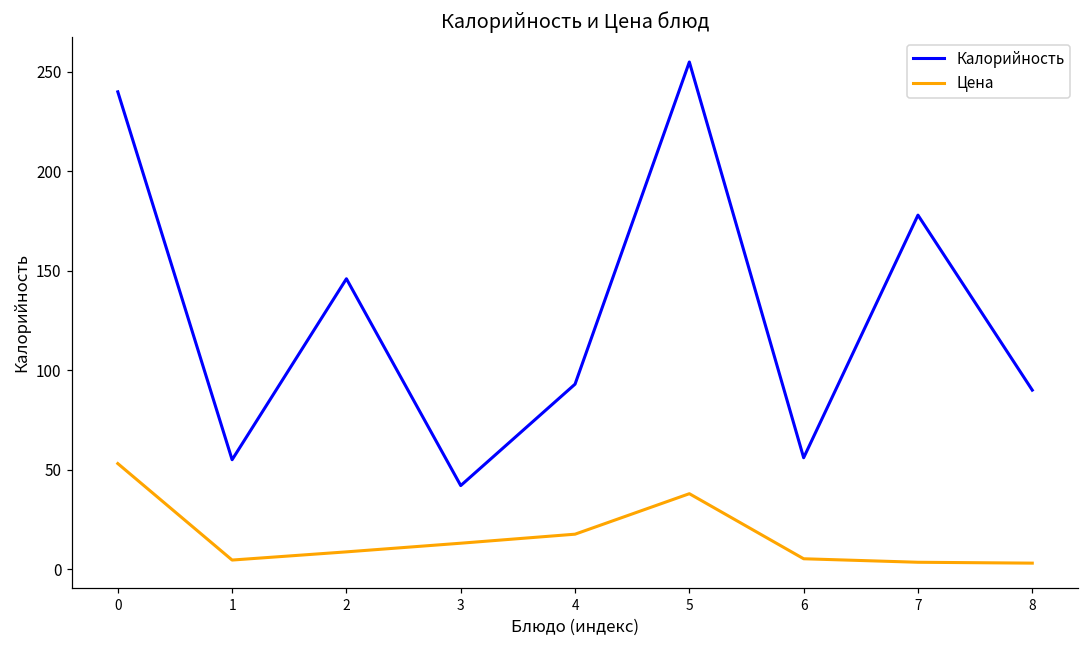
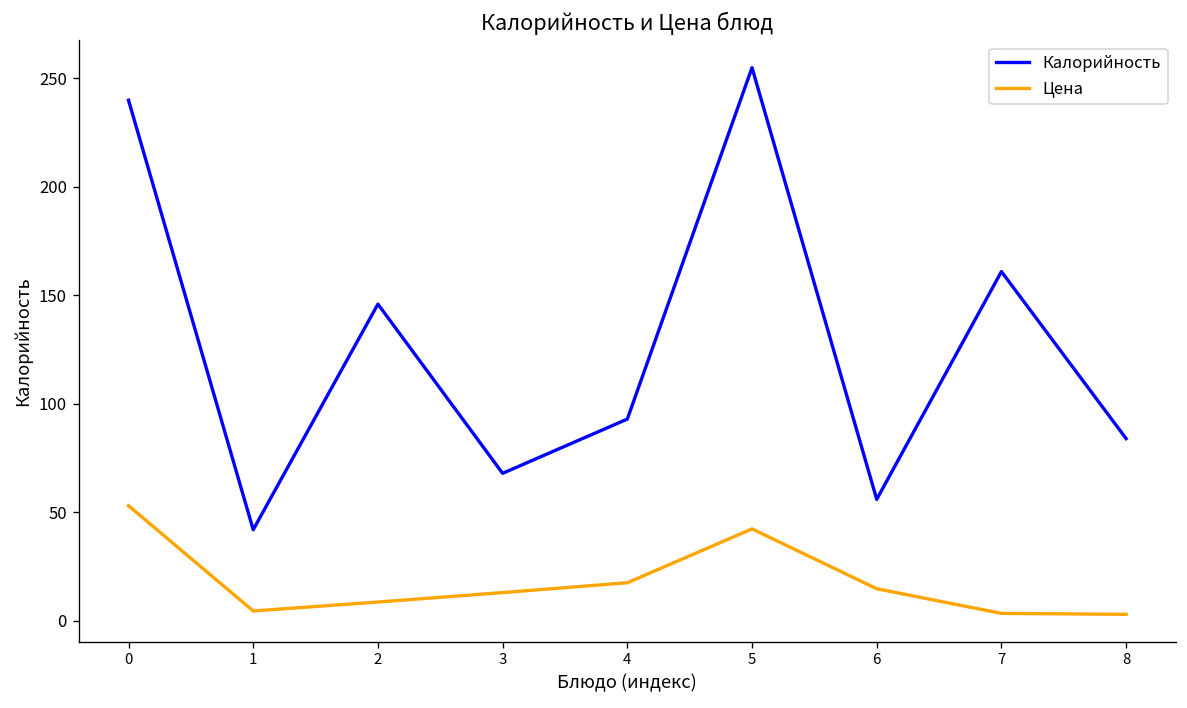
  {
    "Калорийность": {
      "0": 240,
-     "1": 55,
+     "1": 42,
      "2": 146,
-     "3": 42,
+     "3": 68,
      "4": 93,
      "5": 255,
      "6": 56,
-     "7": 178,
-     "8": 90
+     "7": 161,
+     "8": 84
    },
    "Цена": {
      "0": 53,
      "1": 5,
      "2": 9,
      "3": 13,
      "4": 18,
-     "5": 38,
-     "6": 5,
+     "5": 42,
+     "6": 15,
      "7": 3,
      "8": 3
    }
  }
